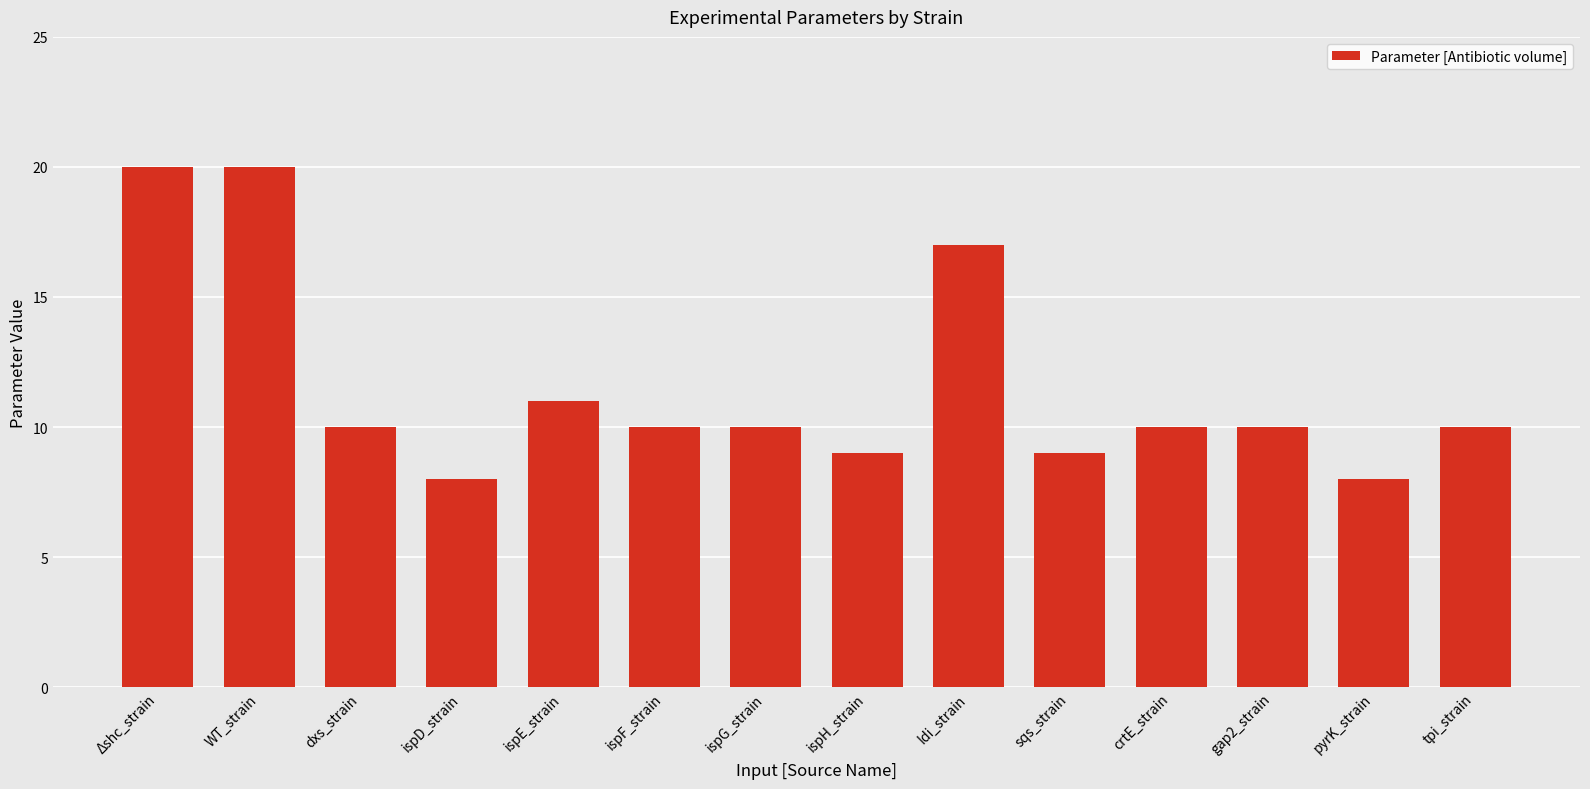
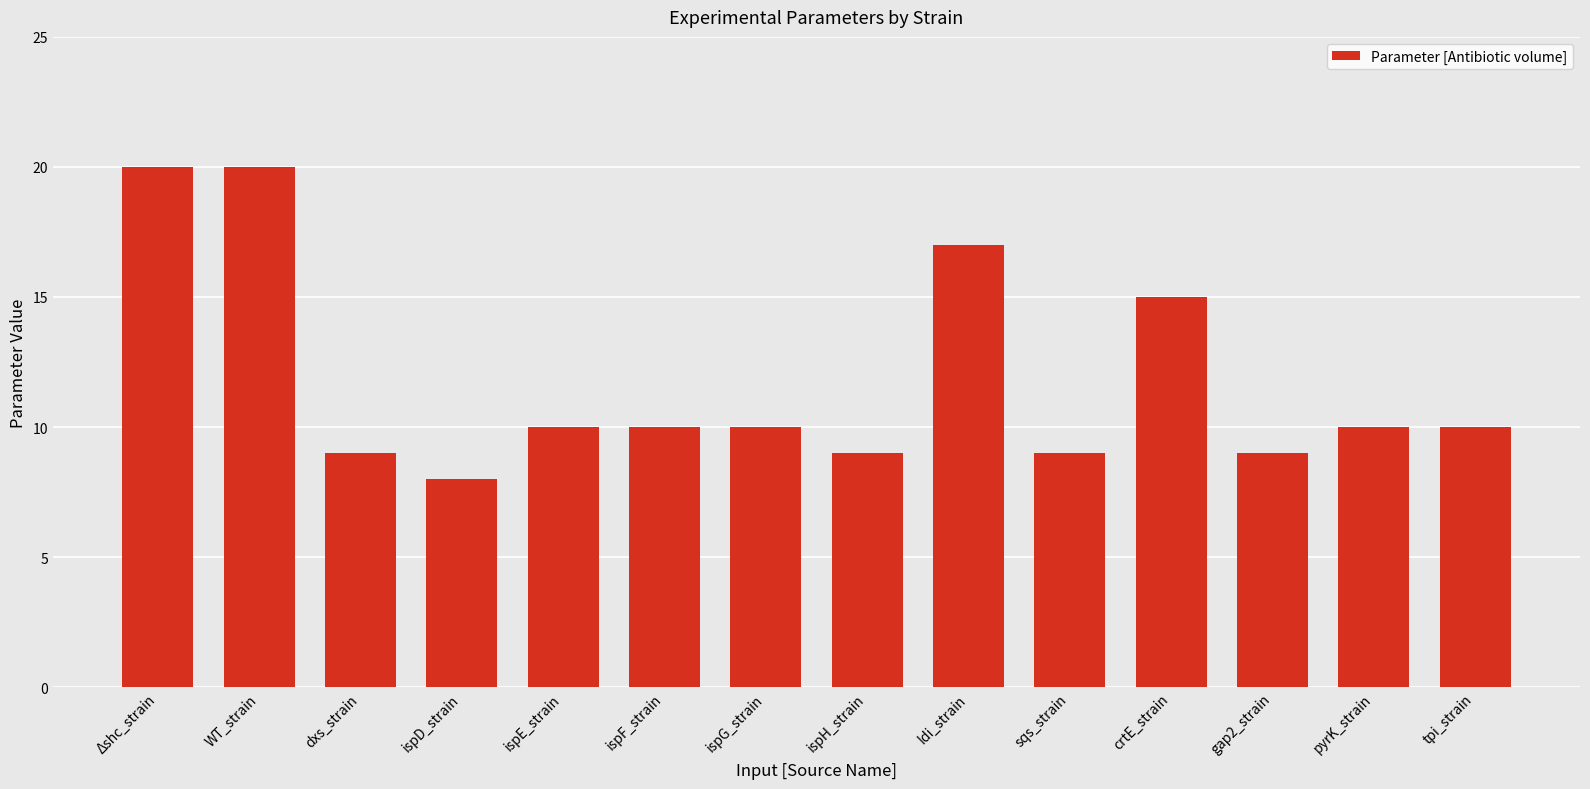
  {
    "Δshc_strain": 20,
    "WT_strain": 20,
-   "dxs_strain": 10,
+   "dxs_strain": 9,
    "ispD_strain": 8,
-   "ispE_strain": 11,
+   "ispE_strain": 10,
    "ispF_strain": 10,
    "ispG_strain": 10,
    "ispH_strain": 9,
    "Idi_strain": 17,
    "sqs_strain": 9,
-   "crtE_strain": 10,
-   "gap2_strain": 10,
-   "pyrK_strain": 8,
+   "crtE_strain": 15,
+   "gap2_strain": 9,
+   "pyrK_strain": 10,
    "tpi_strain": 10
  }
